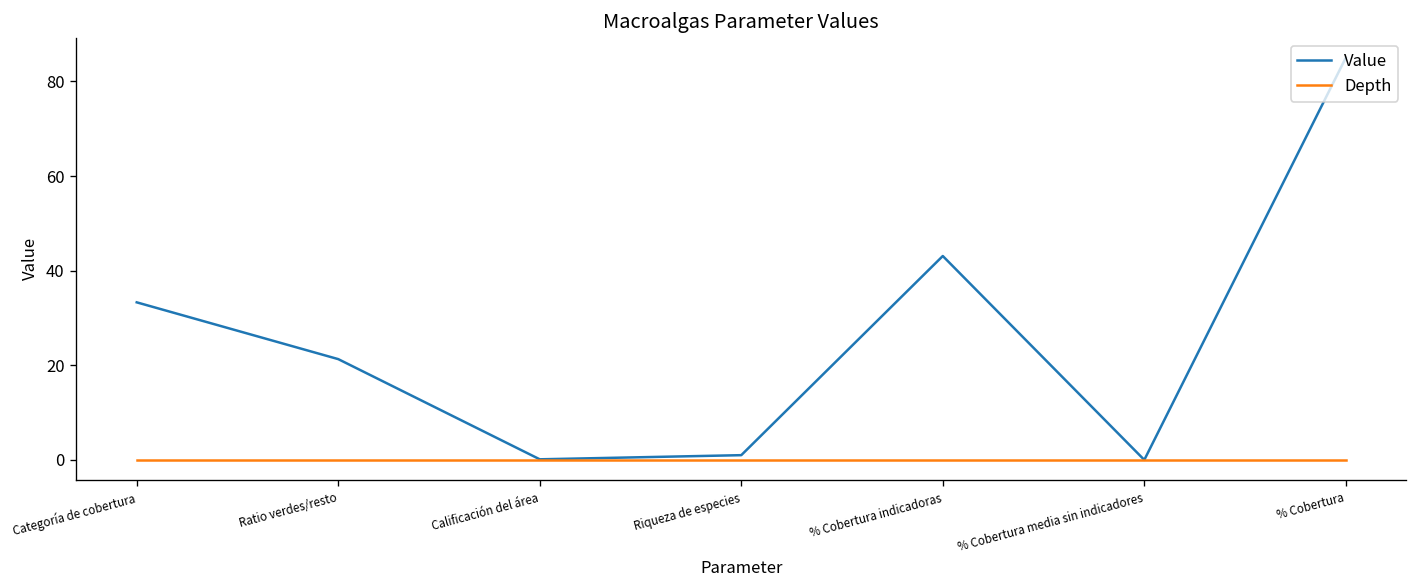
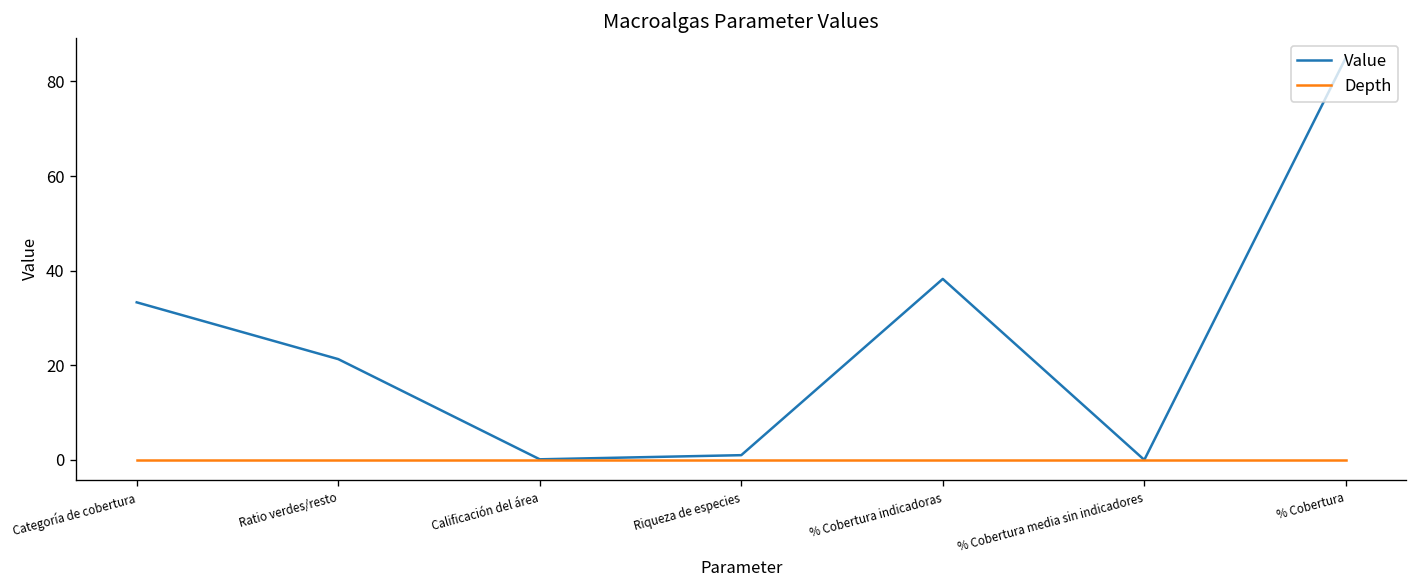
  {
    "Value": {
      "Categoría de cobertura": 33,
      "Ratio verdes/resto": 21,
      "Riqueza de especies": 1,
-     "% Cobertura indicadoras": 43
+     "% Cobertura indicadoras": 38
    },
    "Depth": {
      "Categoría de cobertura": 0,
      "Ratio verdes/resto": 0,
      "Riqueza de especies": 0,
      "% Cobertura indicadoras": 0,
      "% Cobertura": 0
    }
  }
